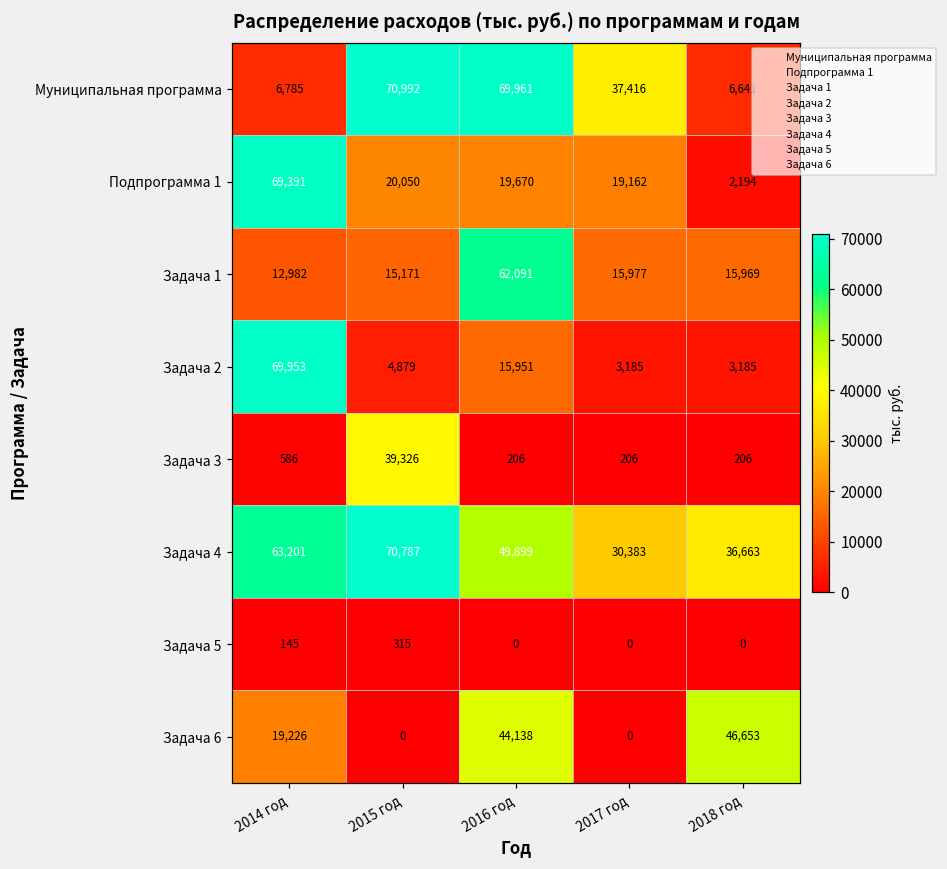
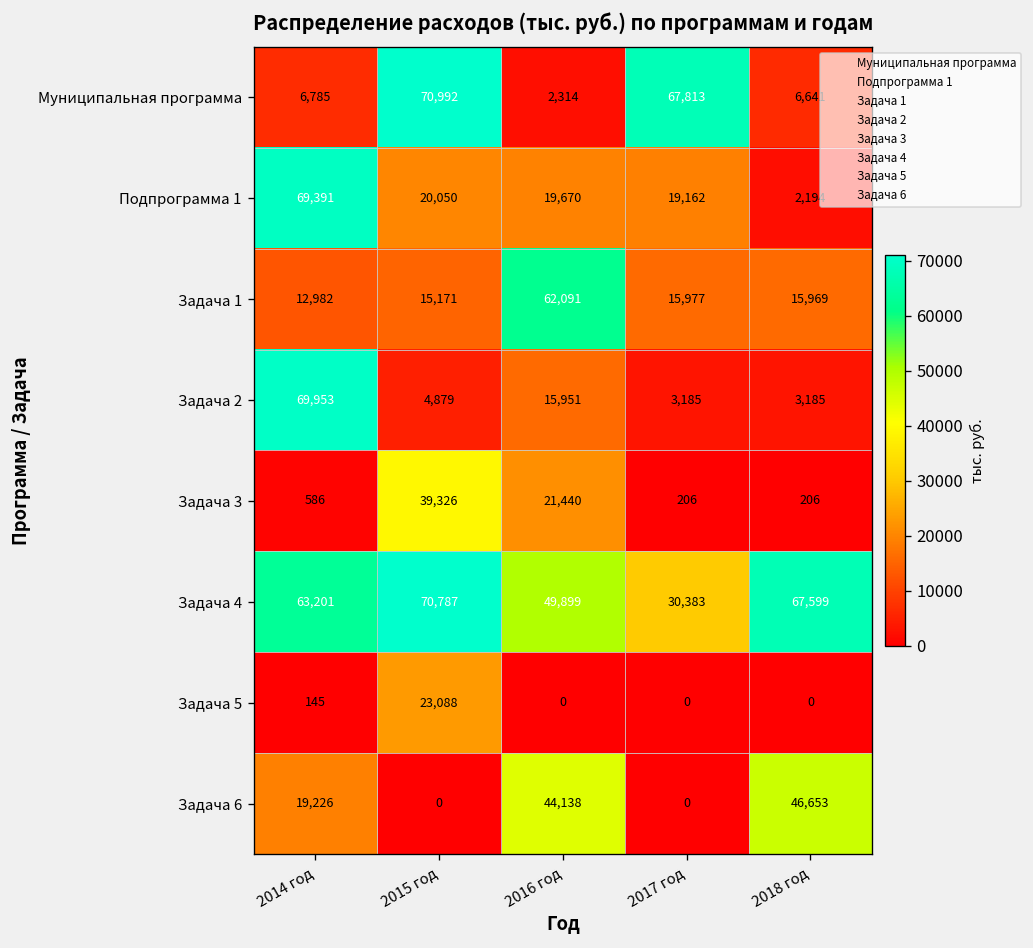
  {
    "Муниципальная программа": {
      "2014 год": "6,785",
      "2015 год": "70,992",
-     "2016 год": "69,961",
-     "2017 год": "37,416"
+     "2016 год": "2,314",
+     "2017 год": "67,813"
    },
    "Подпрограмма 1": {
      "2014 год": "69,391",
      "2015 год": "20,050",
      "2016 год": "19,670",
      "2017 год": "19,162"
    },
    "Задача 1": {
      "2014 год": "12,982",
      "2015 год": "15,171",
      "2016 год": "62,091",
      "2017 год": "15,977",
      "2018 год": "15,969"
    },
    "Задача 2": {
      "2014 год": "69,953",
      "2015 год": "4,879",
      "2016 год": "15,951",
      "2017 год": "3,185",
      "2018 год": "3,185"
    },
    "Задача 3": {
      "2014 год": "586",
      "2015 год": "39,326",
-     "2016 год": "206",
+     "2016 год": "21,440",
      "2017 год": "206",
      "2018 год": "206"
    },
    "Задача 4": {
      "2014 год": "63,201",
      "2015 год": "70,787",
      "2016 год": "49,899",
      "2017 год": "30,383",
-     "2018 год": "36,663"
+     "2018 год": "67,599"
    },
    "Задача 5": {
      "2014 год": "145",
-     "2015 год": "315",
+     "2015 год": "23,088",
      "2016 год": "0",
      "2017 год": "0",
      "2018 год": "0"
    },
    "Задача 6": {
      "2014 год": "19,226",
      "2015 год": "0",
      "2016 год": "44,138",
      "2017 год": "0",
      "2018 год": "46,653"
    }
  }
